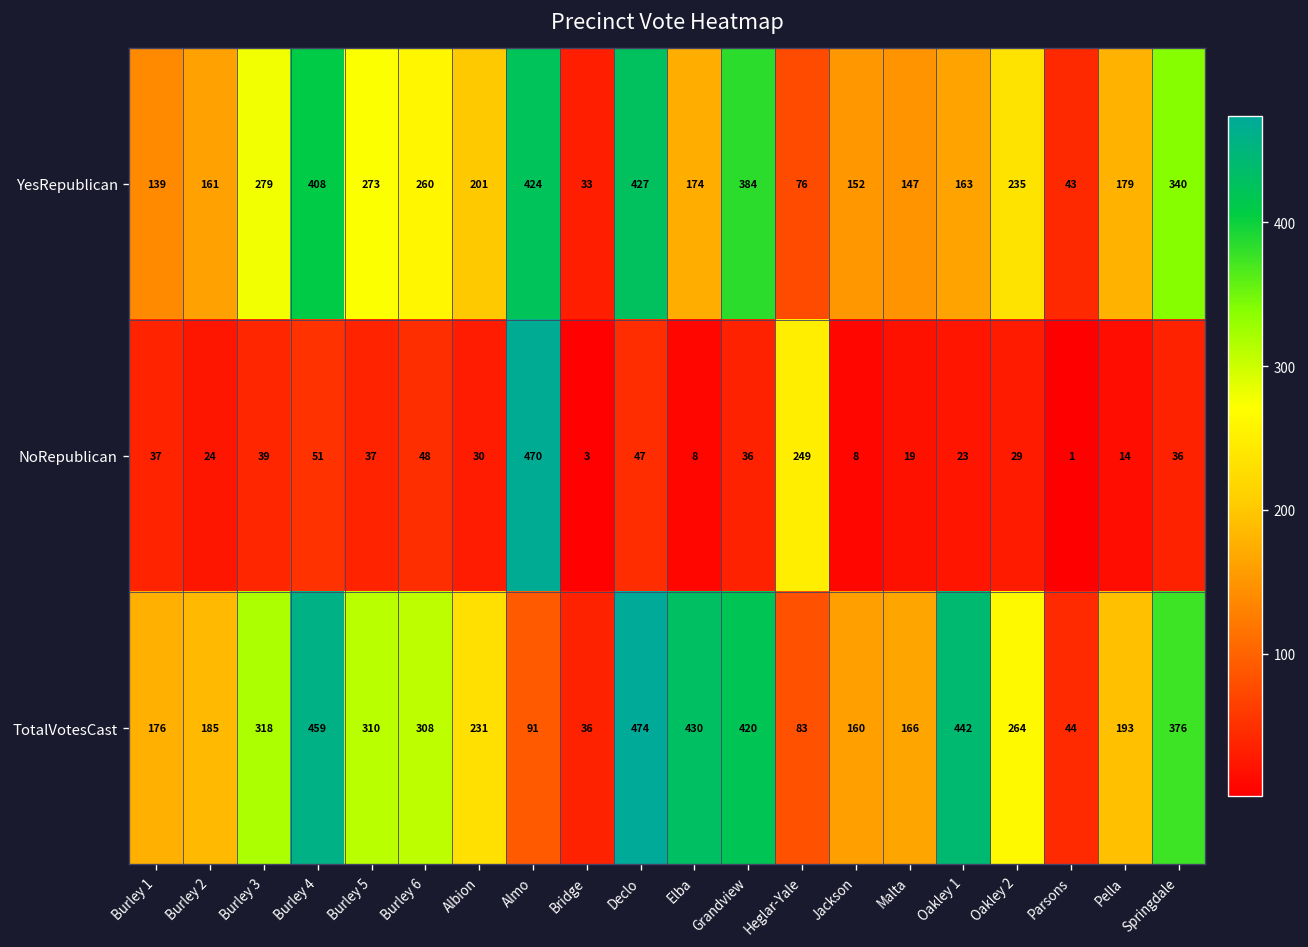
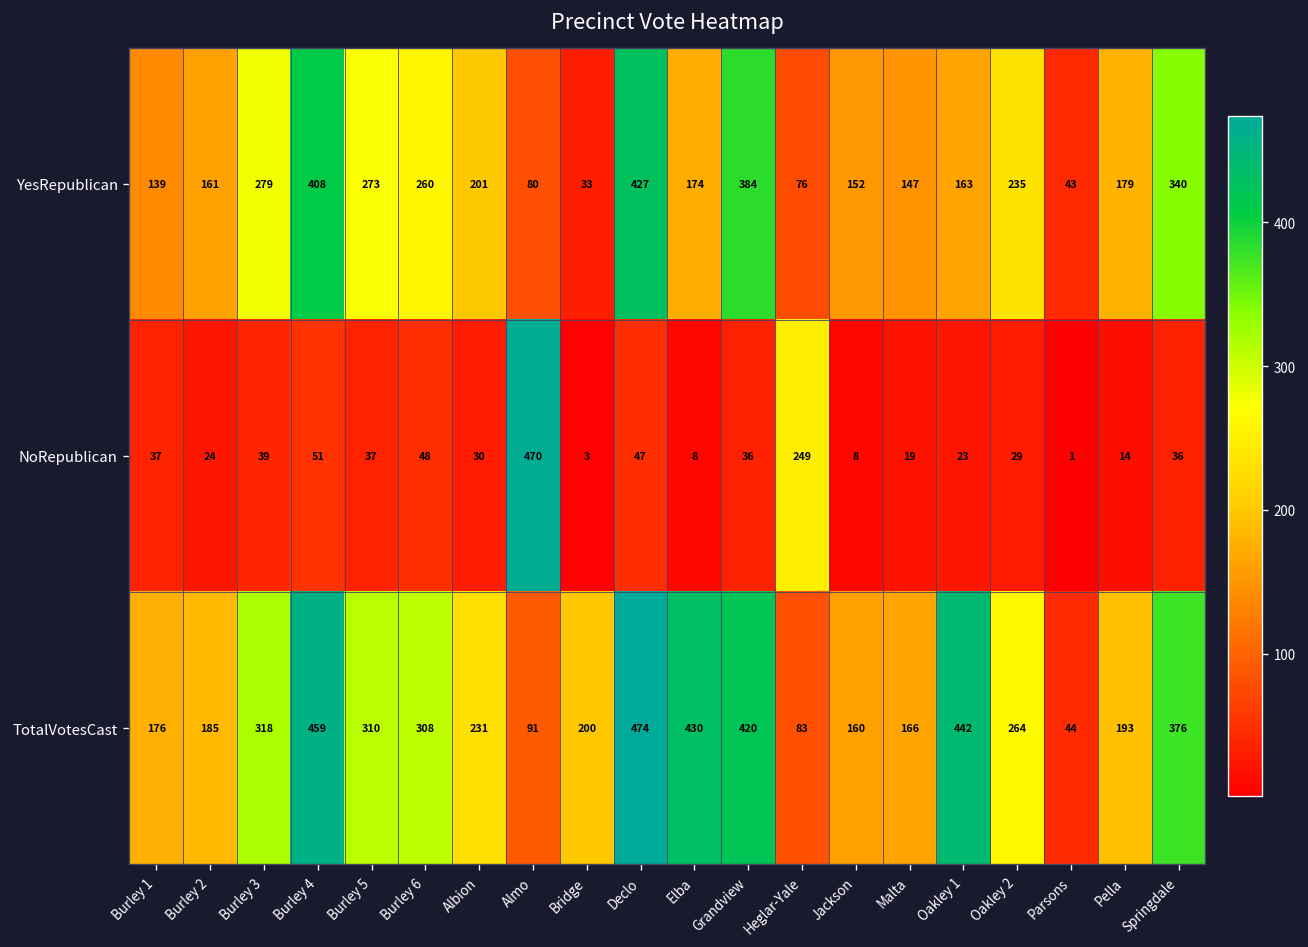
  {
    "YesRepublican": {
      "Burley 1": 139,
      "Burley 2": 161,
      "Burley 3": 279,
      "Burley 4": 408,
      "Burley 5": 273,
      "Burley 6": 260,
      "Albion": 201,
-     "Almo": 424,
+     "Almo": 80,
      "Bridge": 33,
      "Declo": 427,
      "Elba": 174,
      "Grandview": 384,
      "Heglar-Yale": 76,
      "Jackson": 152,
      "Malta": 147,
      "Oakley 1": 163,
      "Oakley 2": 235,
      "Parsons": 43,
      "Pella": 179,
      "Springdale": 340
    },
    "NoRepublican": {
      "Burley 1": 37,
      "Burley 2": 24,
      "Burley 3": 39,
      "Burley 4": 51,
      "Burley 5": 37,
      "Burley 6": 48,
      "Albion": 30,
      "Almo": 470,
      "Bridge": 3,
      "Declo": 47,
      "Elba": 8,
      "Grandview": 36,
      "Heglar-Yale": 249,
      "Jackson": 8,
      "Malta": 19,
      "Oakley 1": 23,
      "Oakley 2": 29,
      "Parsons": 1,
      "Pella": 14,
      "Springdale": 36
    },
    "TotalVotesCast": {
      "Burley 1": 176,
      "Burley 2": 185,
      "Burley 3": 318,
      "Burley 4": 459,
      "Burley 5": 310,
      "Burley 6": 308,
      "Albion": 231,
      "Almo": 91,
-     "Bridge": 36,
+     "Bridge": 200,
      "Declo": 474,
      "Elba": 430,
      "Grandview": 420,
      "Heglar-Yale": 83,
      "Jackson": 160,
      "Malta": 166,
      "Oakley 1": 442,
      "Oakley 2": 264,
      "Parsons": 44,
      "Pella": 193,
      "Springdale": 376
    }
  }
